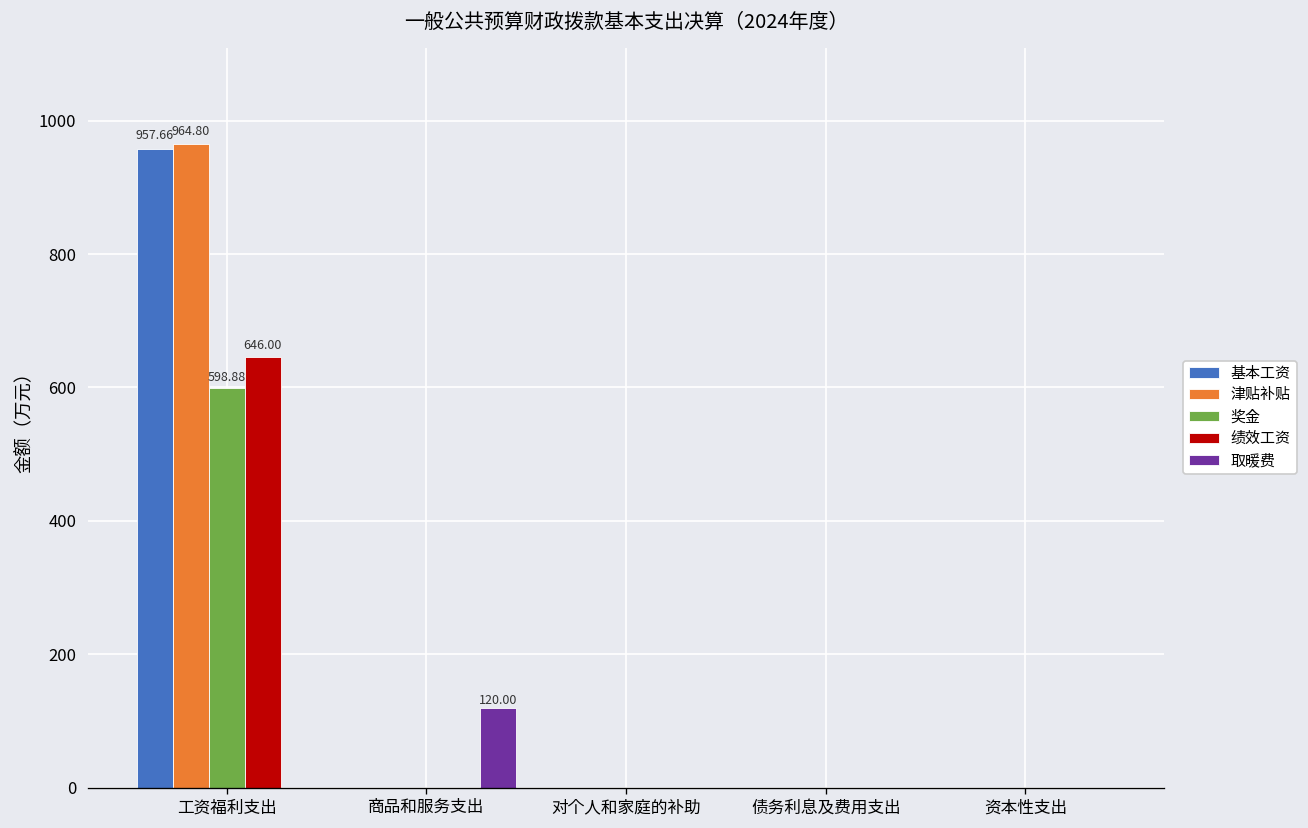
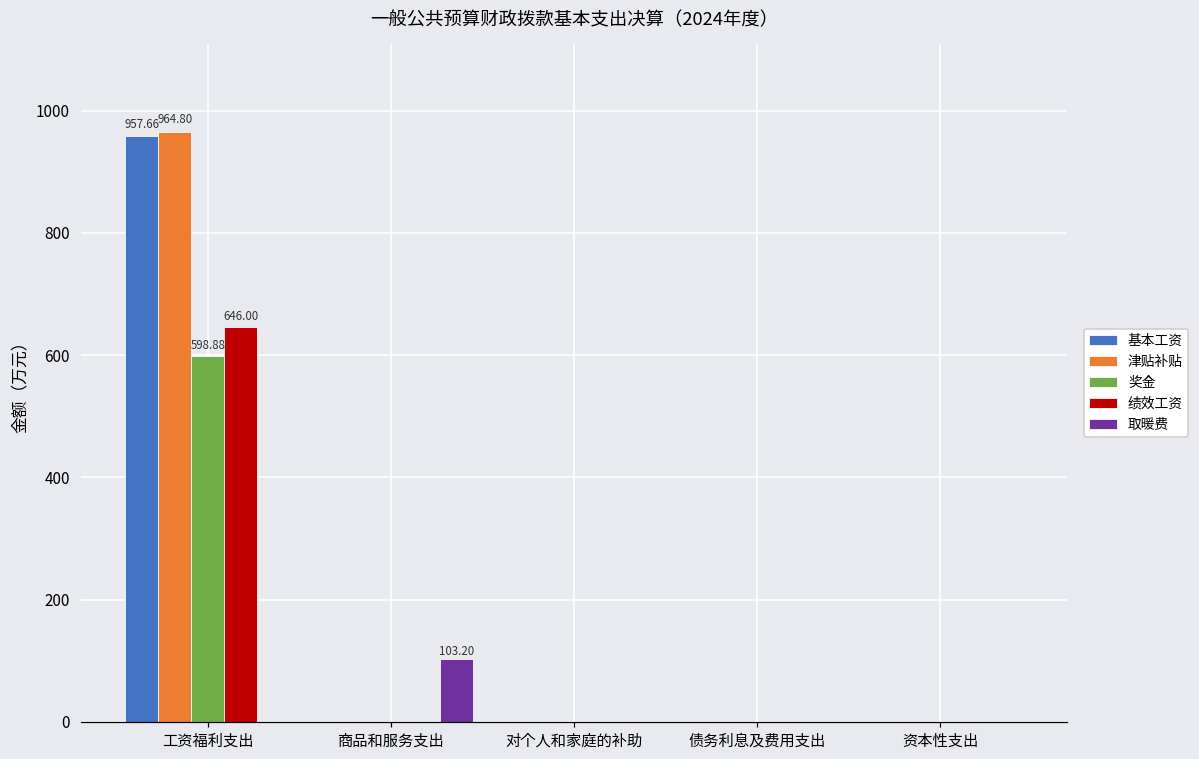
  {
    "基本工资": {
      "工资福利支出": 957.66
    },
    "津贴补贴": {
      "工资福利支出": 964.80
    },
    "奖金": {
      "工资福利支出": 598.88
    },
    "绩效工资": {
      "工资福利支出": 646.00
    },
    "取暖费": {
-     "商品和服务支出": 120.00
+     "商品和服务支出": 103.20
    }
  }
